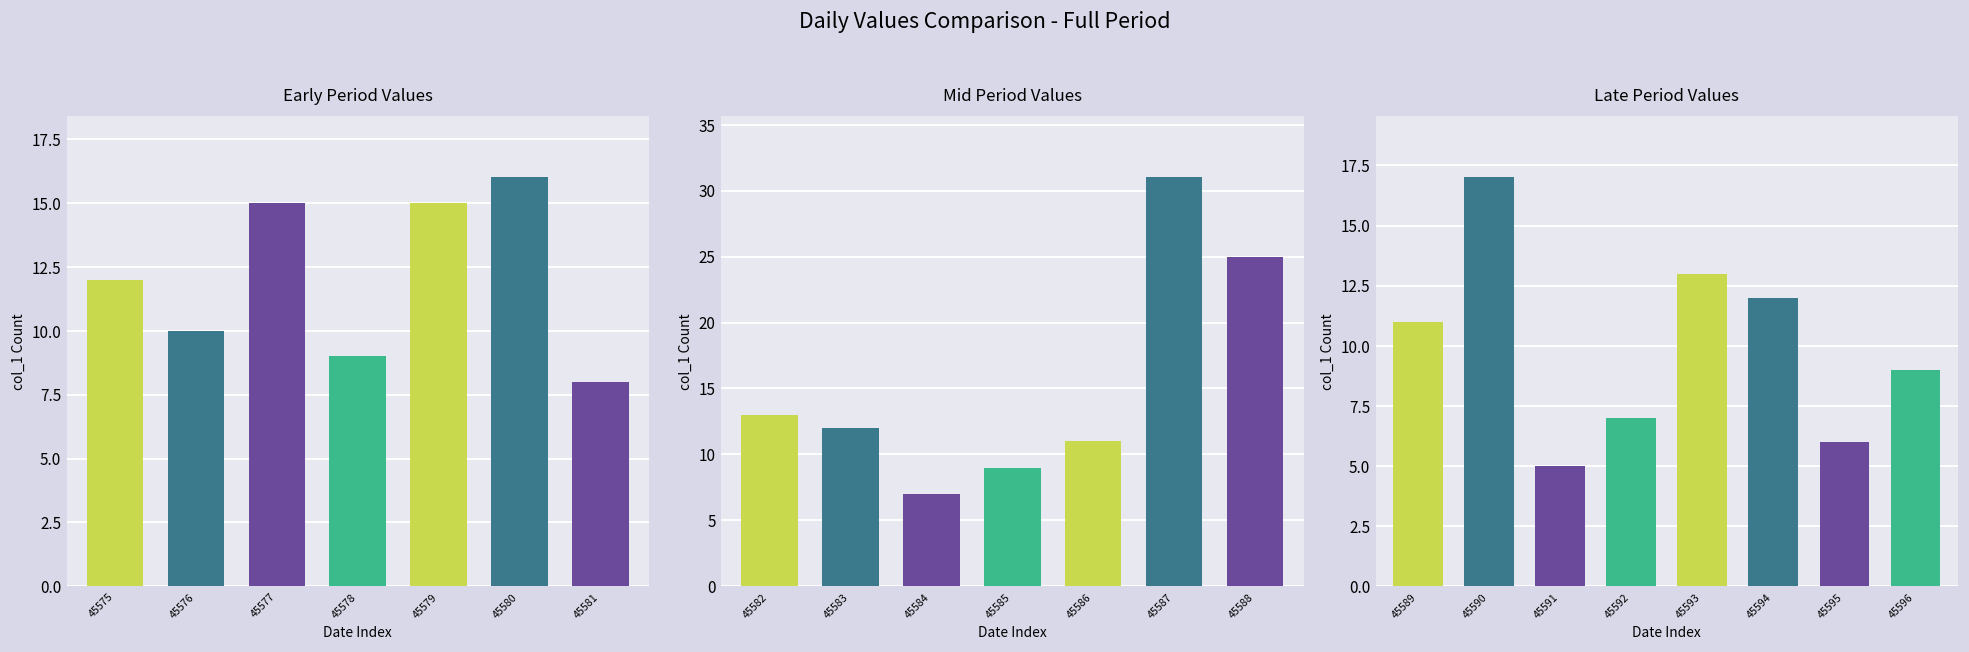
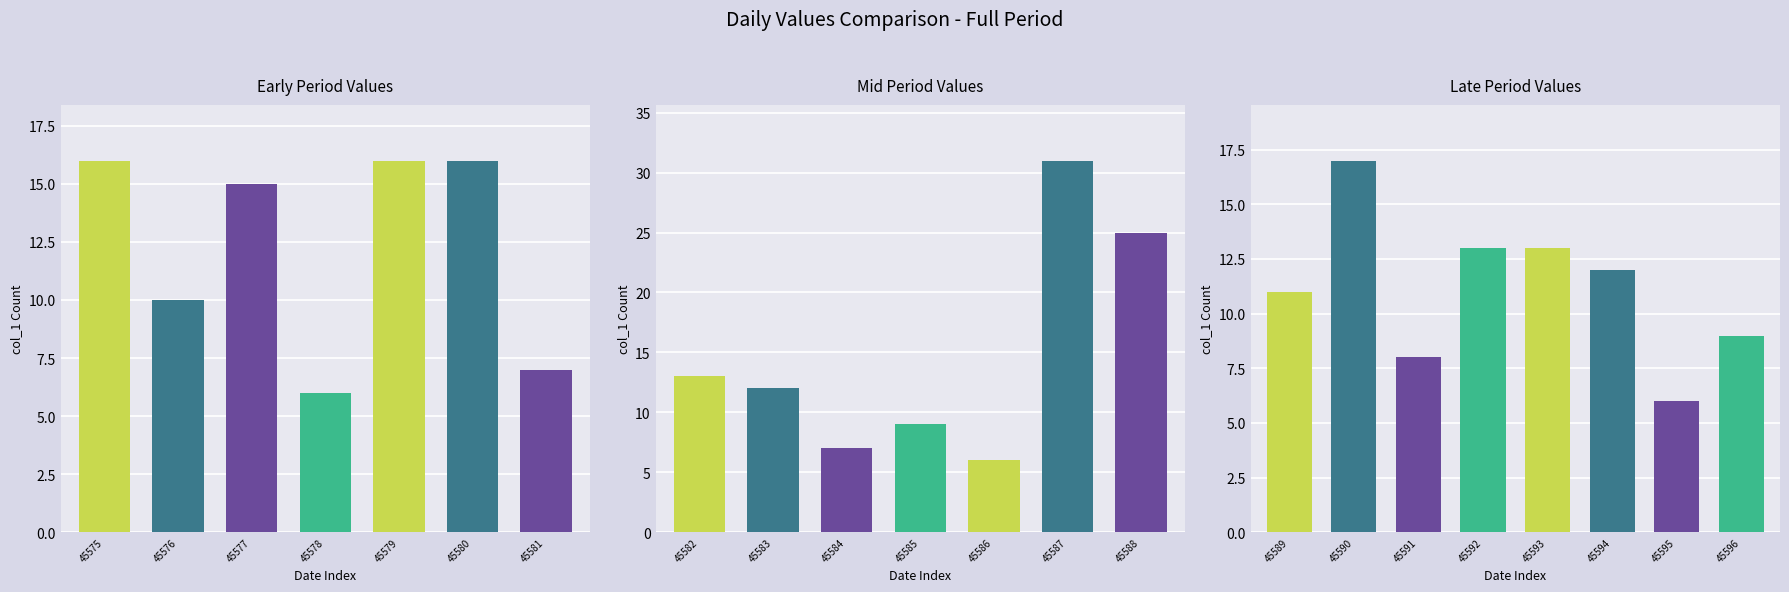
  {
    "Early Period Values": {
-     "45575": 12,
+     "45575": 16,
      "45576": 10,
      "45577": 15,
-     "45578": 9,
-     "45579": 15,
+     "45578": 6,
+     "45579": 16,
      "45580": 16,
-     "45581": 8
+     "45581": 7
    },
    "Mid Period Values": {
      "45582": 13,
      "45583": 12,
      "45584": 7,
      "45585": 9,
-     "45586": 11,
+     "45586": 6,
      "45587": 31,
      "45588": 25
    },
    "Late Period Values": {
      "45589": 11,
      "45590": 17,
-     "45591": 5,
-     "45592": 7,
+     "45591": 8,
+     "45592": 13,
      "45593": 13,
      "45594": 12,
      "45595": 6,
      "45596": 9
    }
  }
